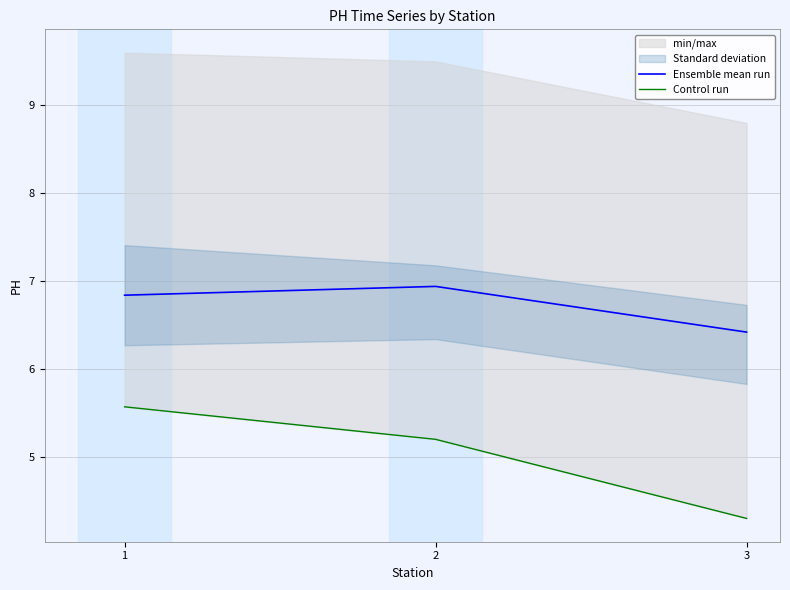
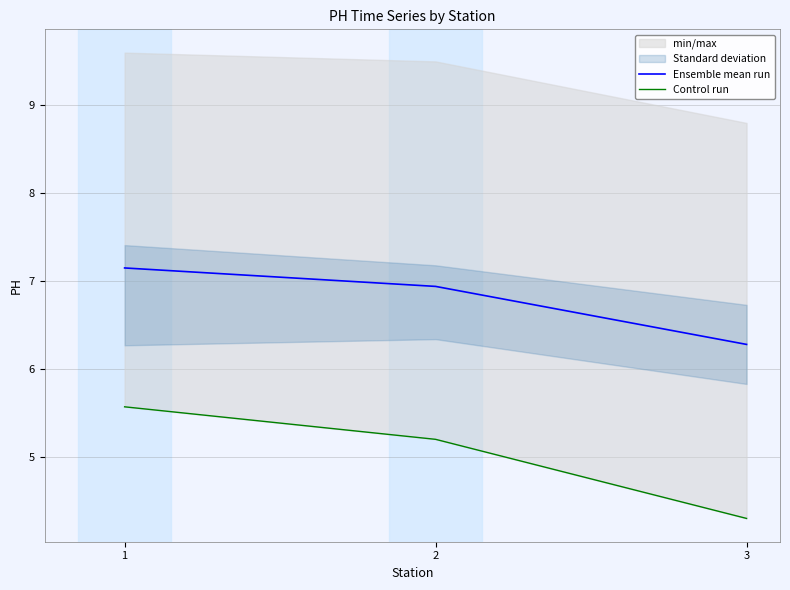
  {
    "Ensemble mean run": {
-     "1": 6.8,
+     "1": 7.2,
      "2": 6.9,
-     "3": 6.4
+     "3": 6.3
    },
    "Control run": {
      "1": 5.6,
      "2": 5.2,
      "3": 4.3
    }
  }
